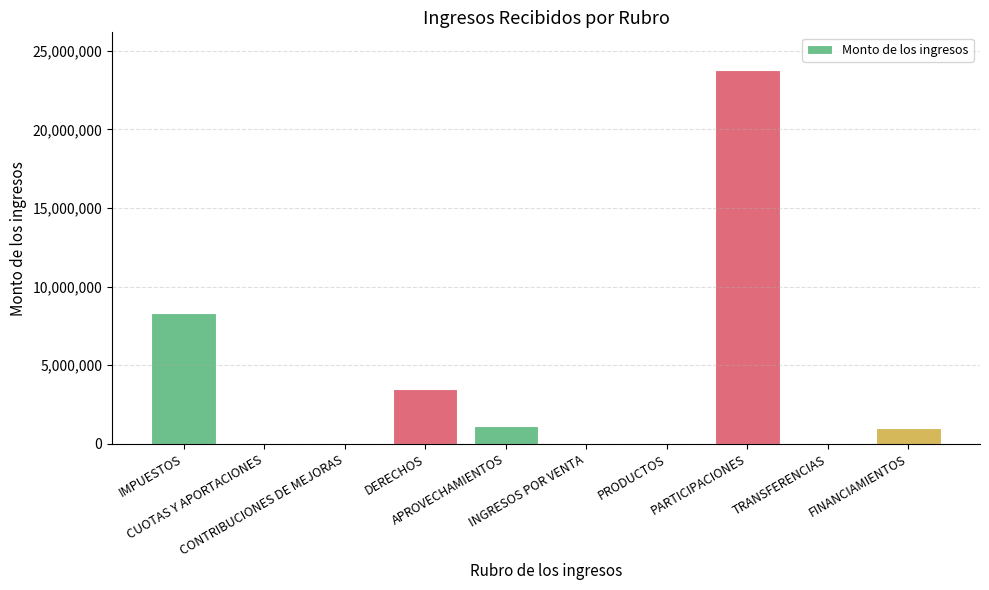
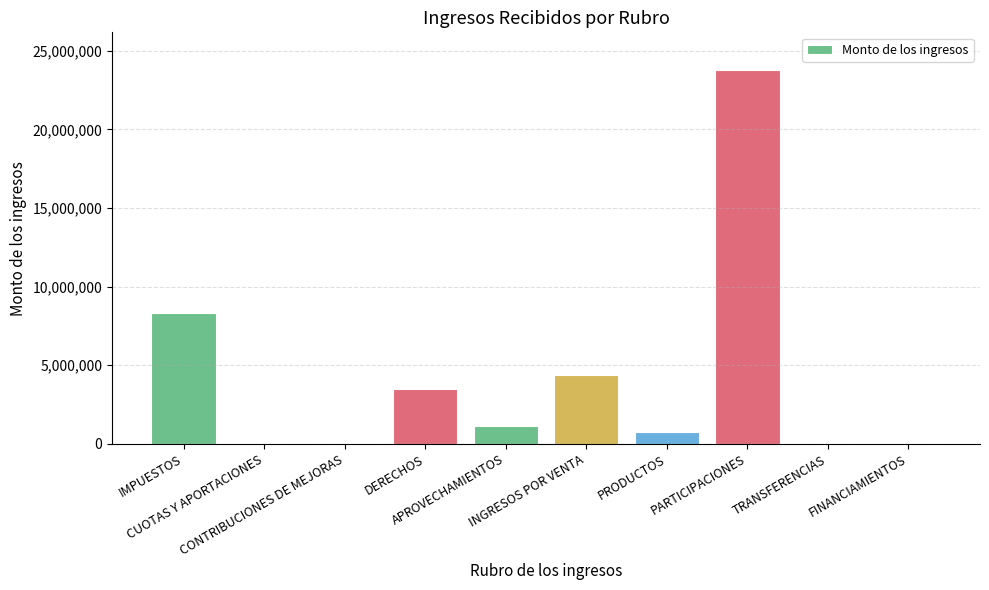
  {
    "IMPUESTOS": "8,300,000",
    "CUOTAS Y APORTACIONES": "0",
    "CONTRIBUCIONES DE MEJORAS": "0",
    "DERECHOS": "3,500,000",
    "APROVECHAMIENTOS": "1,100,000",
-   "INGRESOS POR VENTA": "0",
-   "PRODUCTOS": "0",
+   "INGRESOS POR VENTA": "4,400,000",
+   "PRODUCTOS": "800,000",
    "PARTICIPACIONES": "23,800,000",
    "TRANSFERENCIAS": "0",
-   "FINANCIAMIENTOS": "1,000,000"
+   "FINANCIAMIENTOS": "0"
  }
